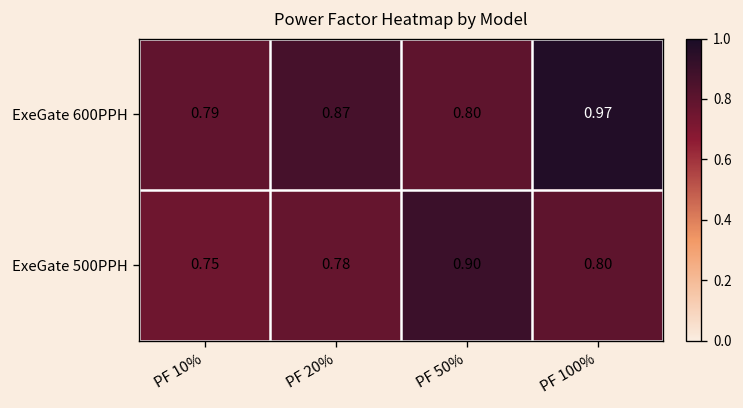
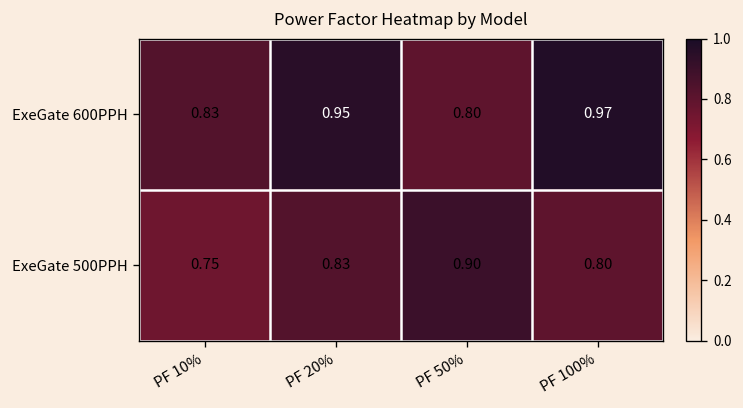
  {
    "ExeGate 600PPH": {
-     "PF 10%": 0.79,
-     "PF 20%": 0.87,
+     "PF 10%": 0.83,
+     "PF 20%": 0.95,
      "PF 50%": 0.80,
      "PF 100%": 0.97
    },
    "ExeGate 500PPH": {
      "PF 10%": 0.75,
-     "PF 20%": 0.78,
+     "PF 20%": 0.83,
      "PF 50%": 0.90,
      "PF 100%": 0.80
    }
  }
